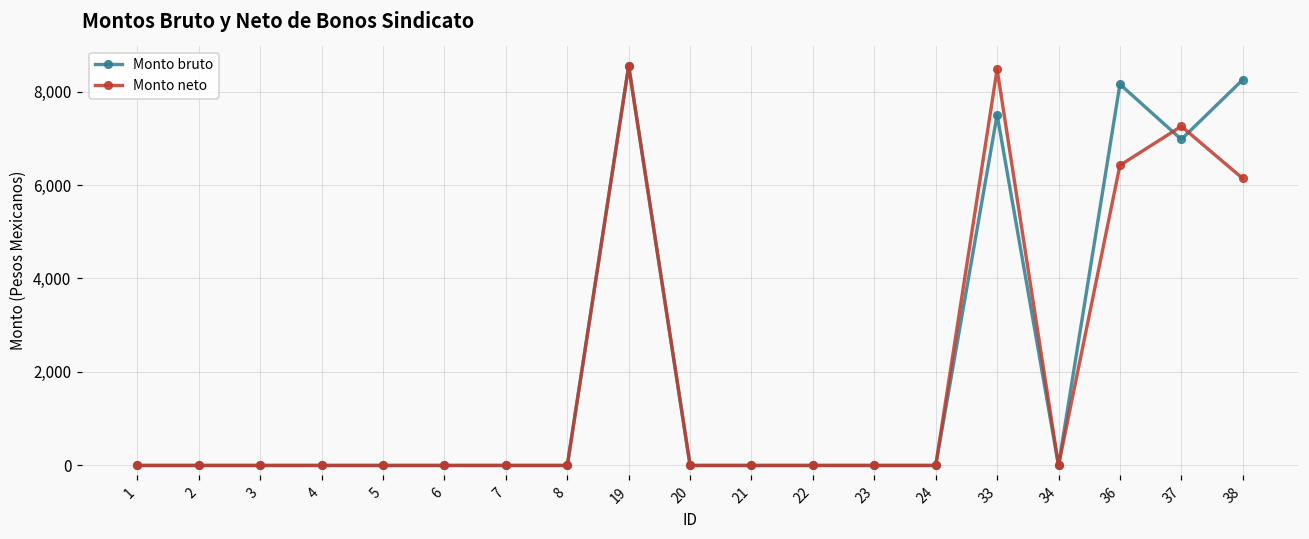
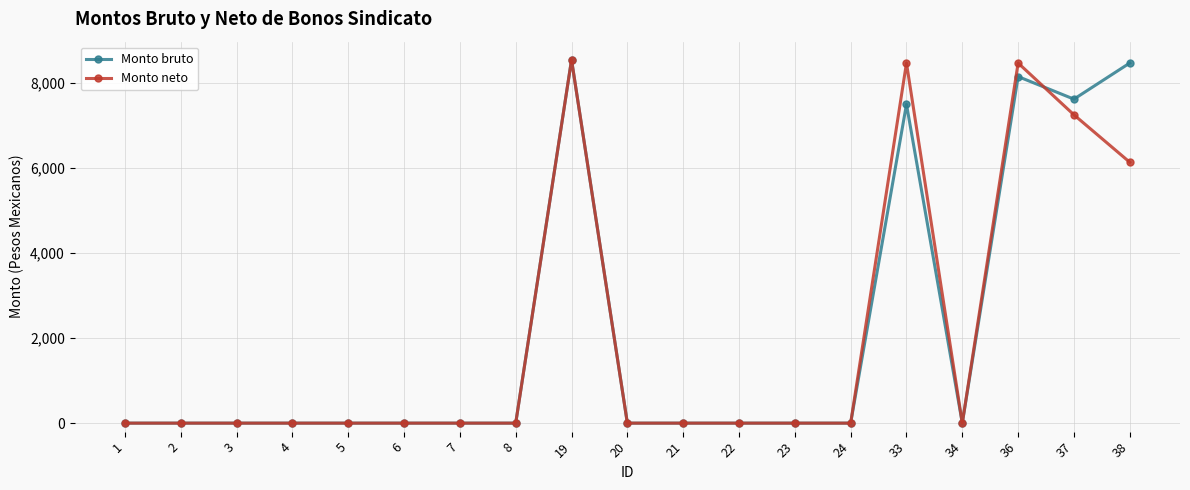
  {
    "Monto bruto": {
      "33": "7,500",
      "36": "8,200",
-     "37": "7,000",
-     "38": "8,300"
+     "37": "7,600",
+     "38": "8,500"
    },
    "Monto neto": {
      "33": "8,500",
-     "36": "6,400",
+     "36": "8,500",
      "37": "7,300",
      "38": "6,100"
    }
  }
